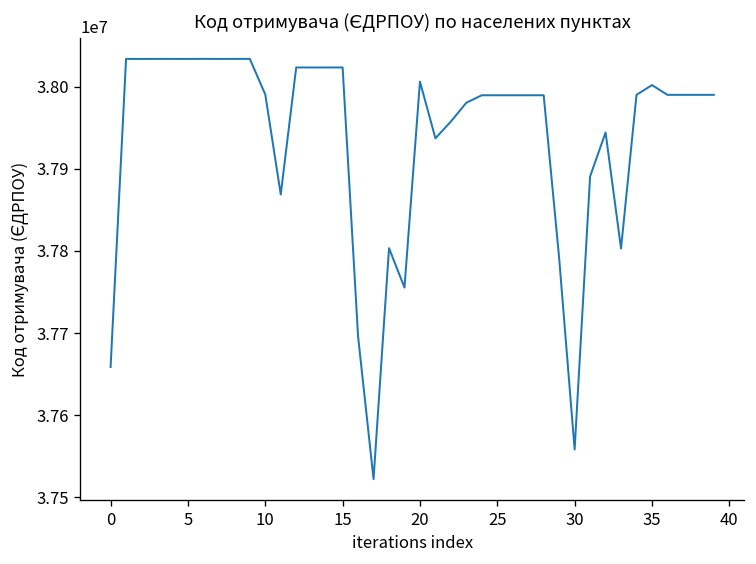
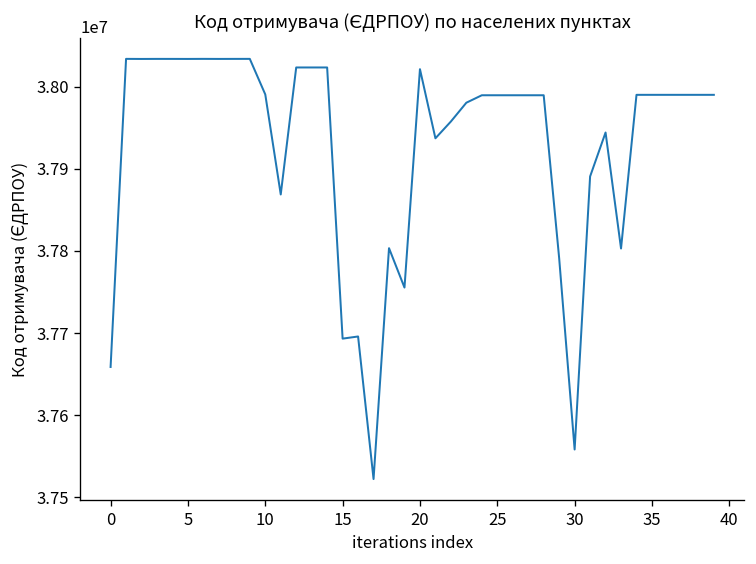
  {
    "0": 37660000,
    "5": 38030000,
    "10": 37990000,
-   "15": 38020000,
-   "20": 38010000,
+   "15": 37690000,
+   "20": 38020000,
    "25": 37990000,
    "30": 37560000,
-   "35": 38000000
+   "35": 37990000
  }
